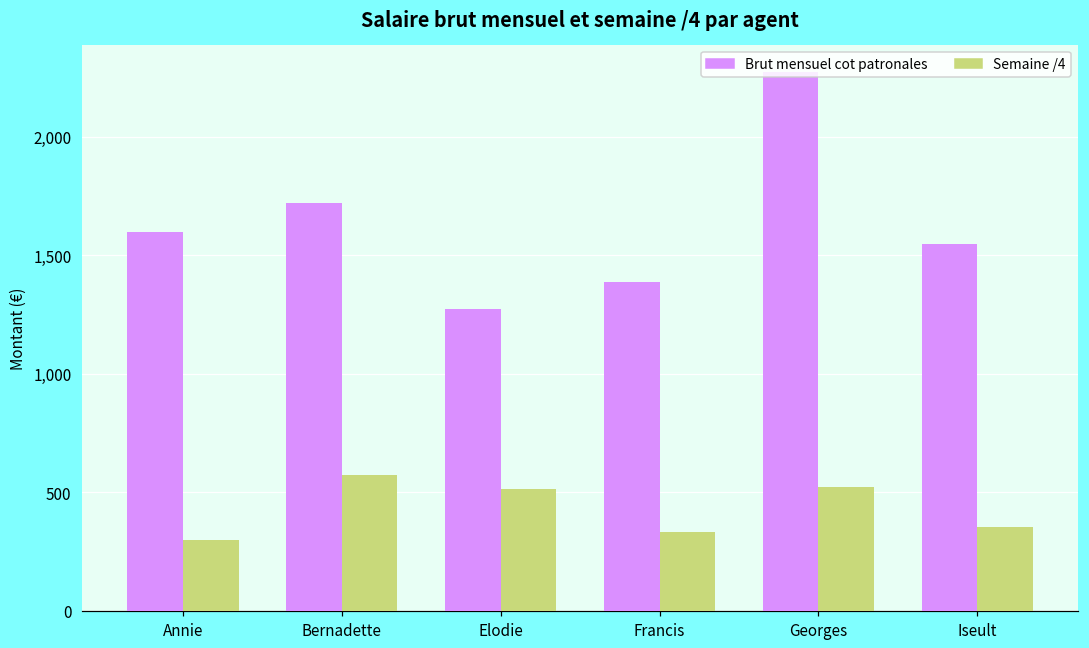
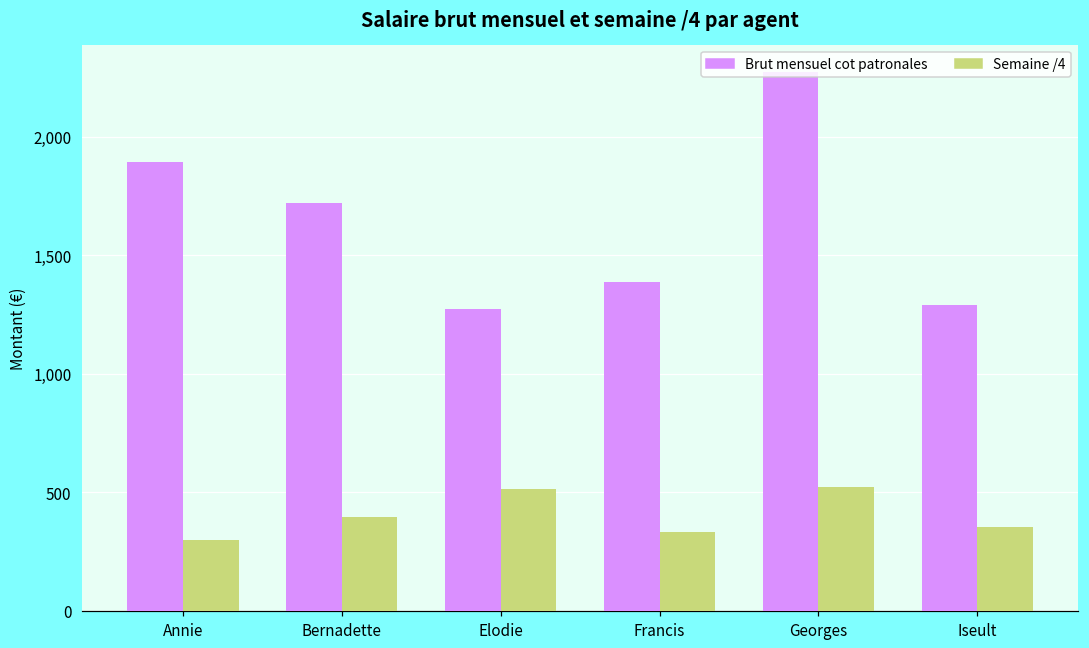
  {
    "Brut mensuel cot patronales": {
-     "Annie": "1,600",
+     "Annie": "1,890",
      "Bernadette": "1,720",
      "Elodie": "1,270",
      "Francis": "1,390",
-     "Iseult": "1,550"
+     "Iseult": "1,290"
    },
    "Semaine /4": {
      "Annie": "300",
-     "Bernadette": "570",
+     "Bernadette": "400",
      "Elodie": "510",
      "Francis": "330",
      "Georges": "520",
      "Iseult": "360"
    }
  }
